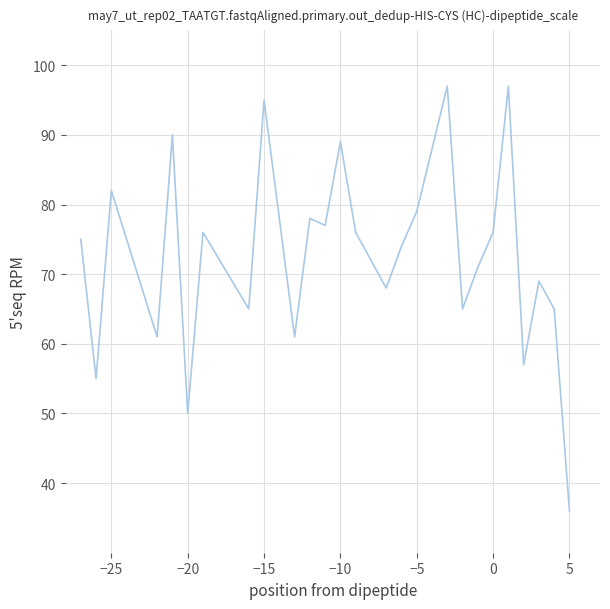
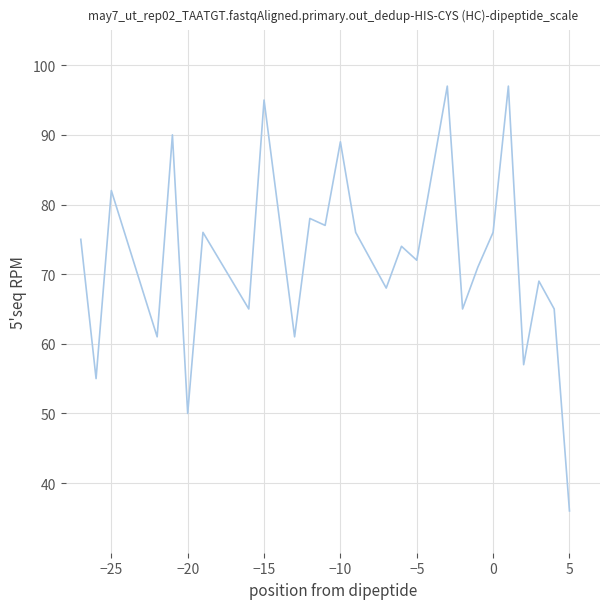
  {
    "−25": 82,
    "−20": 50,
    "−15": 95,
    "−10": 89,
-   "−5": 79,
+   "−5": 72,
    "0": 76,
    "5": 36
  }
